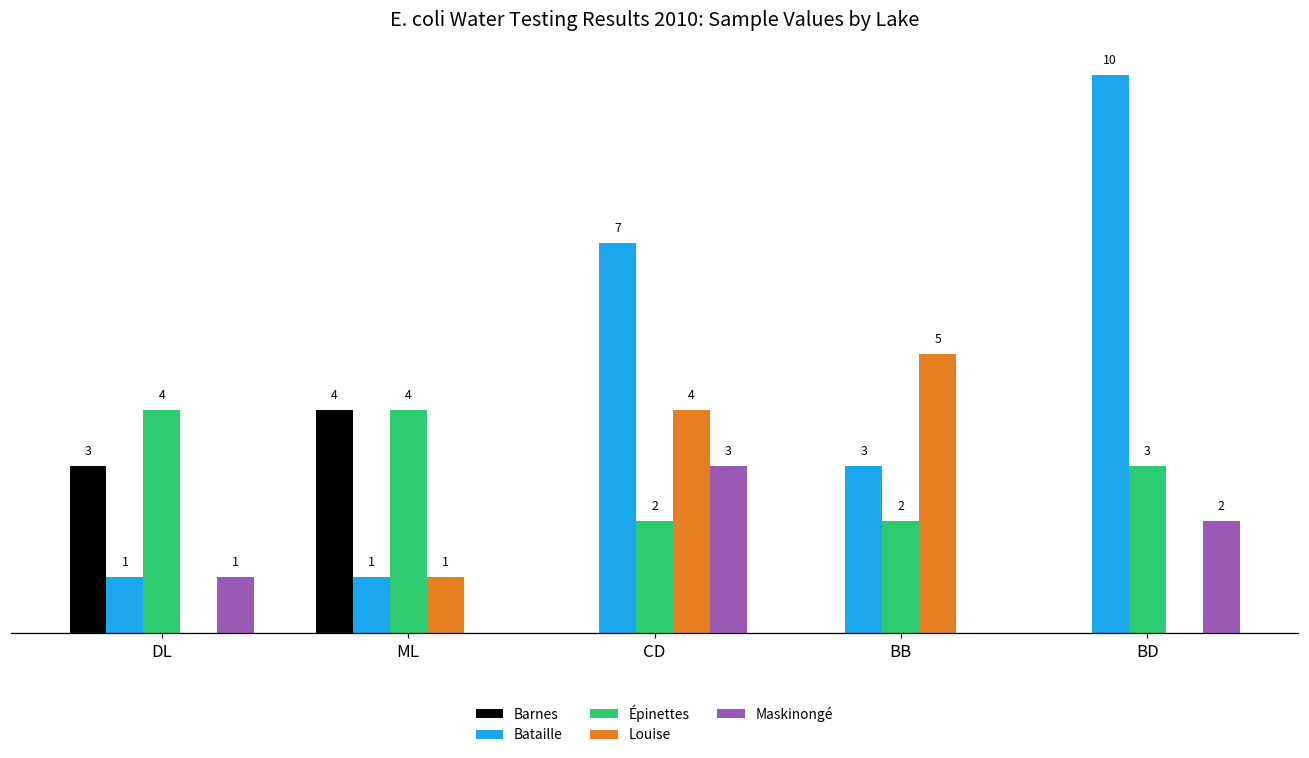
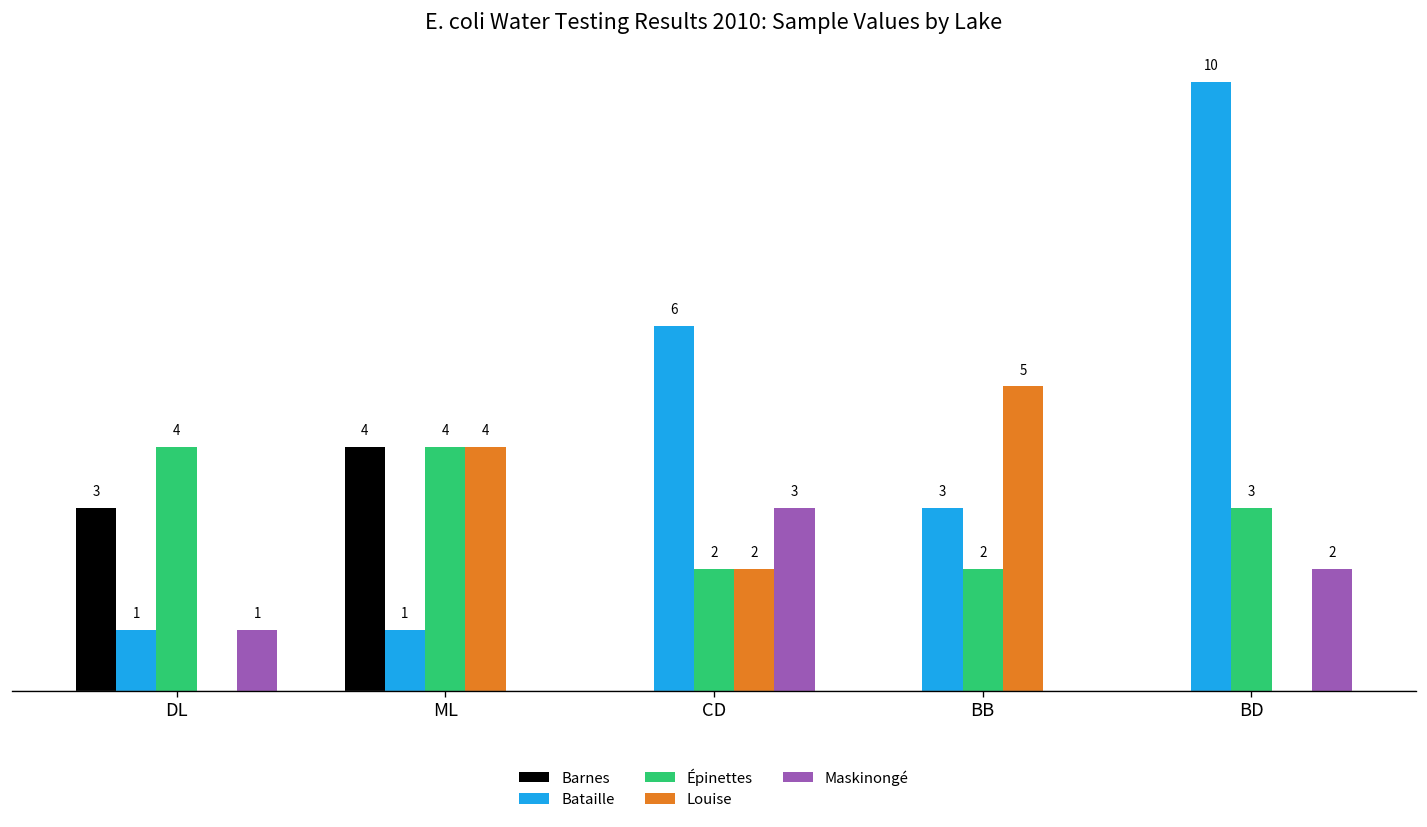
  {
    "Barnes": {
      "DL": 3,
      "ML": 4
    },
    "Bataille": {
      "DL": 1,
      "ML": 1,
-     "CD": 7,
+     "CD": 6,
      "BB": 3,
      "BD": 10
    },
    "Épinettes": {
      "DL": 4,
      "ML": 4,
      "CD": 2,
      "BB": 2,
      "BD": 3
    },
    "Louise": {
-     "ML": 1,
-     "CD": 4,
+     "ML": 4,
+     "CD": 2,
      "BB": 5
    },
    "Maskinongé": {
      "DL": 1,
      "CD": 3,
      "BD": 2
    }
  }
